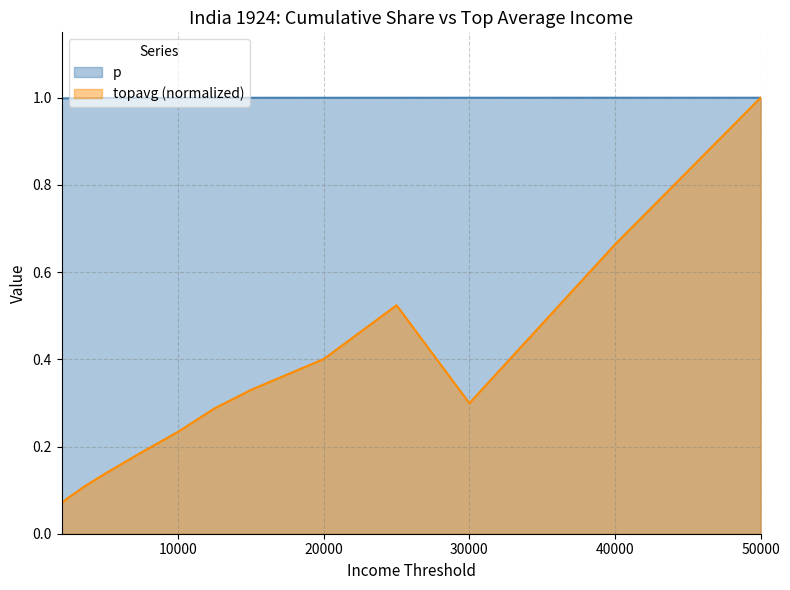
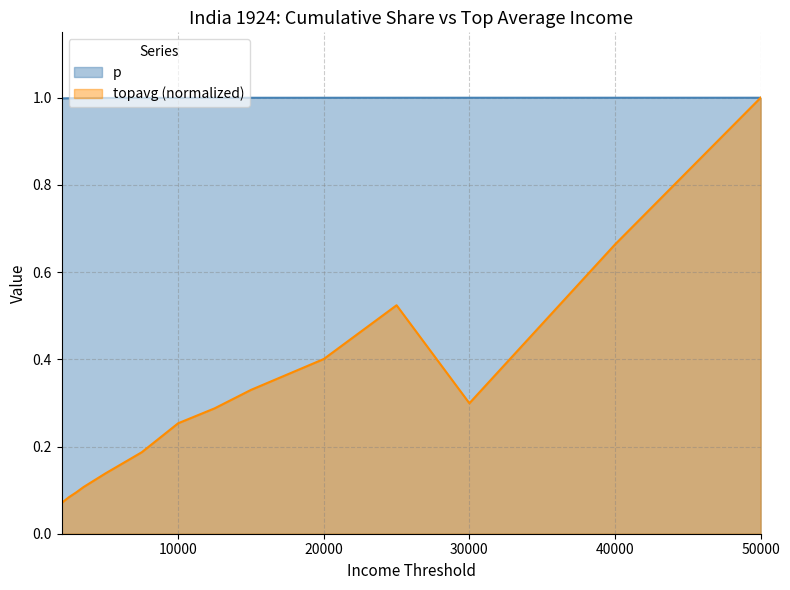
  {
    "p": {
      "20000": 1.00,
      "30000": 1.00,
      "40000": 1.00
    },
    "topavg (normalized)": {
-     "10000": 0.23,
+     "10000": 0.25,
      "20000": 0.40,
      "30000": 0.30,
      "40000": 0.66
    }
  }
